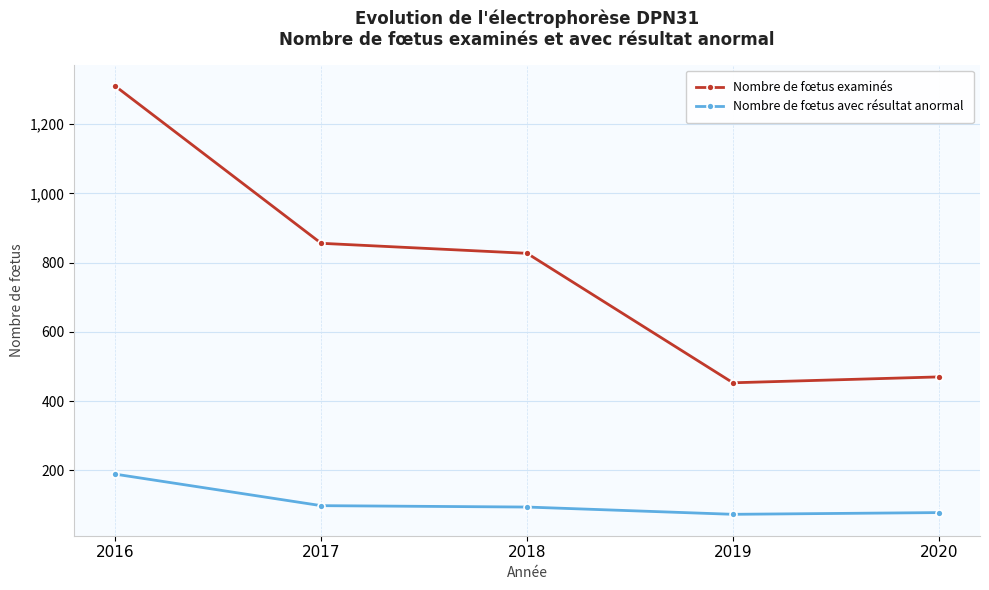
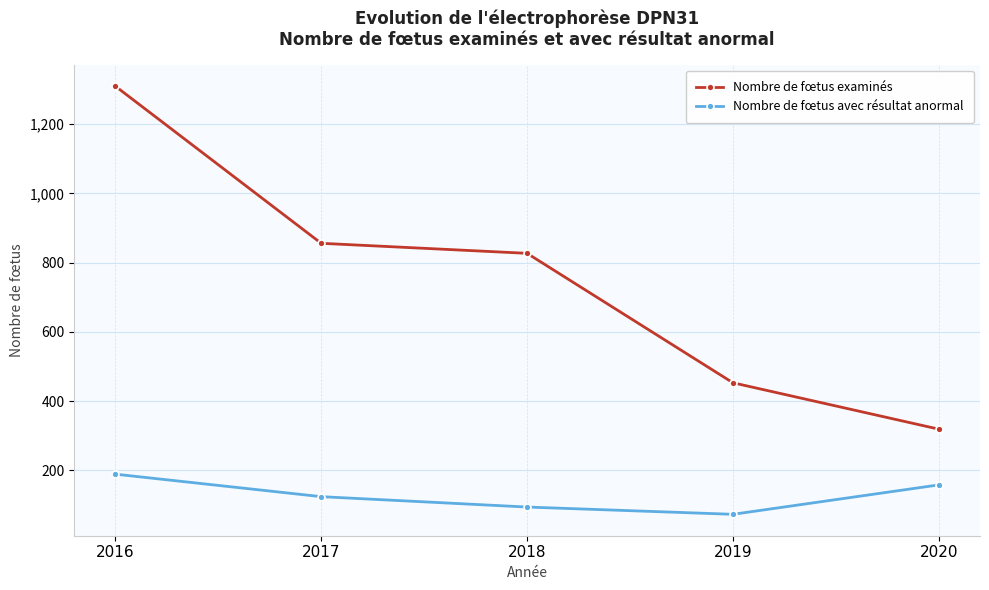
  {
    "Nombre de fœtus examinés": {
      "2016": "1,310",
      "2017": "860",
      "2018": "830",
      "2019": "450",
-     "2020": "470"
+     "2020": "320"
    },
    "Nombre de fœtus avec résultat anormal": {
      "2016": "190",
-     "2017": "100",
+     "2017": "120",
      "2018": "90",
      "2019": "70",
-     "2020": "80"
+     "2020": "160"
    }
  }
